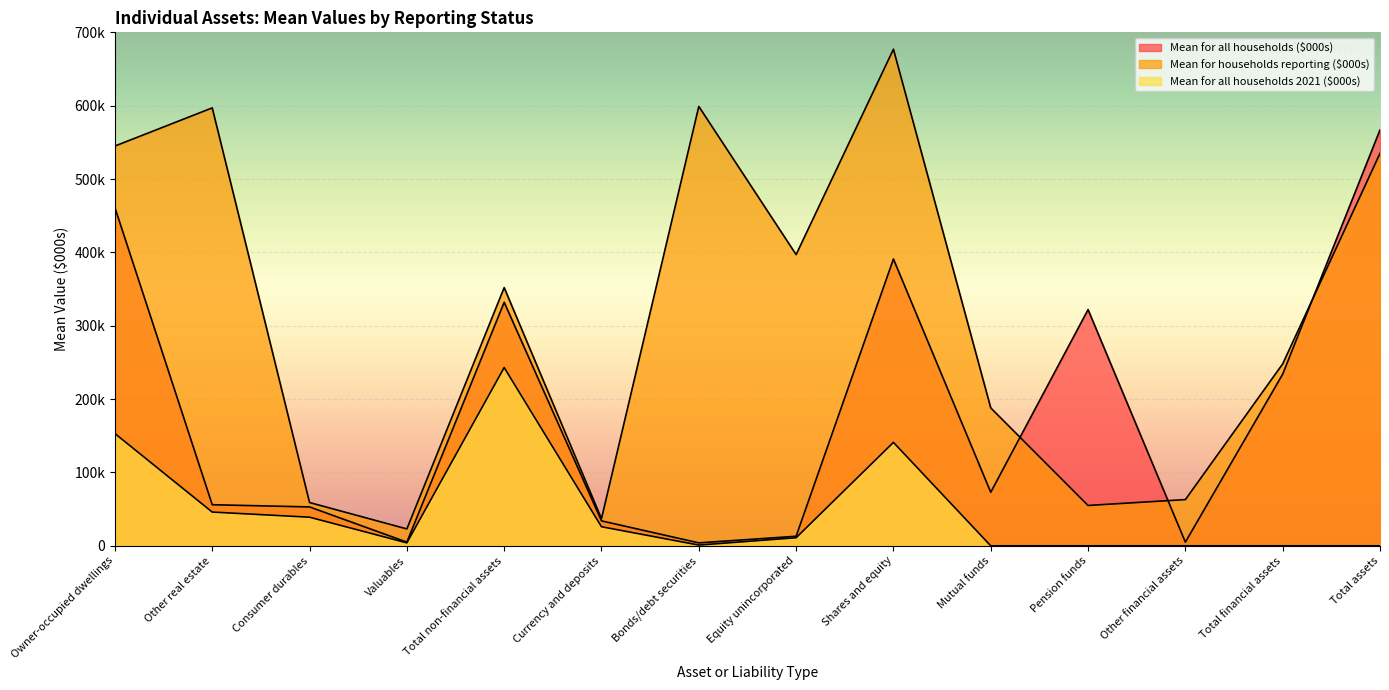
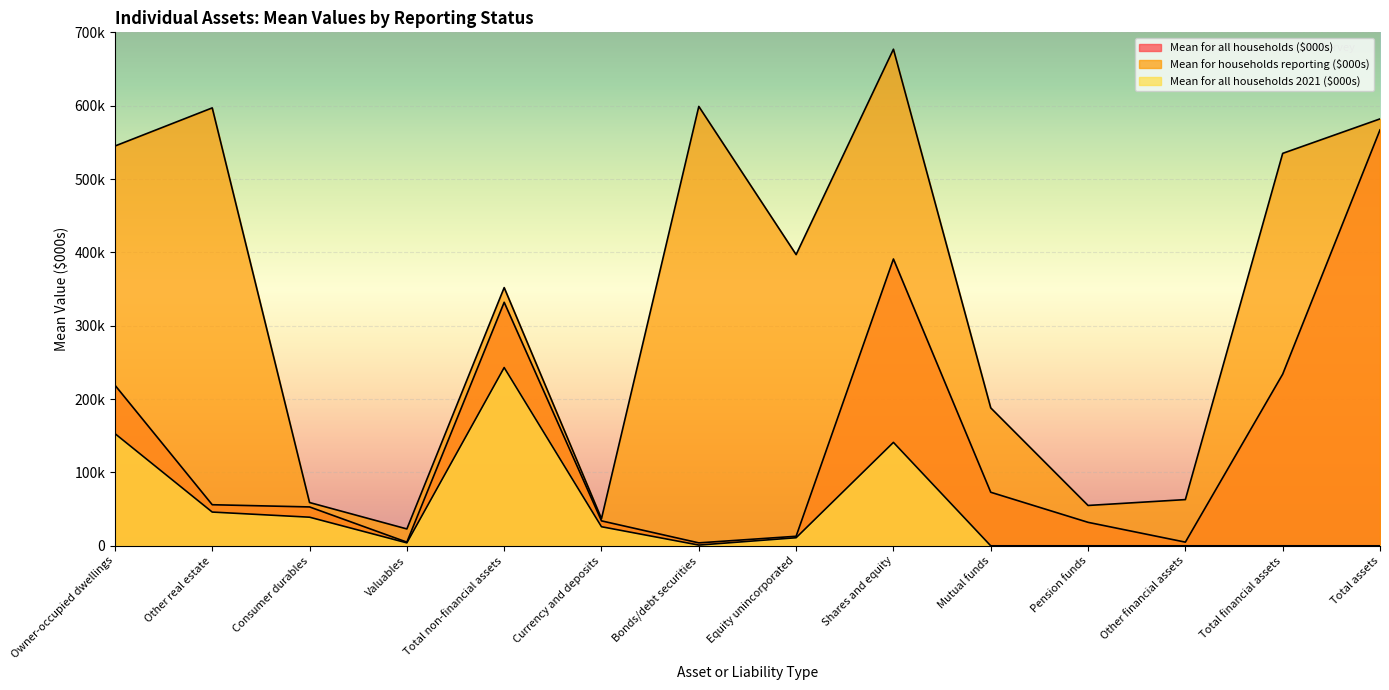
  {
    "Mean for all households ($000s)": {
-     "Owner-occupied dwellings": 460000,
+     "Owner-occupied dwellings": 220000,
      "Other real estate": 60000,
      "Consumer durables": 50000,
      "Total non-financial assets": 330000,
      "Shares and equity": 390000,
      "Mutual funds": 70000,
-     "Pension funds": 320000,
+     "Pension funds": 30000,
      "Other financial assets": 10000,
      "Total financial assets": 230000,
      "Total assets": 570000
    },
    "Mean for households reporting ($000s)": {
      "Owner-occupied dwellings": 550000,
      "Other real estate": 600000,
      "Consumer durables": 60000,
      "Valuables": 20000,
      "Total non-financial assets": 350000,
      "Bonds/debt securities": 600000,
      "Equity unincorporated": 400000,
      "Shares and equity": 680000,
      "Mutual funds": 190000,
      "Pension funds": 60000,
      "Other financial assets": 60000,
-     "Total financial assets": 250000,
-     "Total assets": 540000
+     "Total financial assets": 540000,
+     "Total assets": 580000
    },
    "Mean for all households 2021 ($000s)": {
      "Owner-occupied dwellings": 150000,
      "Other real estate": 50000,
      "Consumer durables": 40000,
      "Total non-financial assets": 240000,
      "Currency and deposits": 30000,
      "Shares and equity": 140000,
      "Mutual funds": 0,
      "Pension funds": 0,
      "Other financial assets": 0,
      "Total financial assets": 0,
      "Total assets": 0
    }
  }
